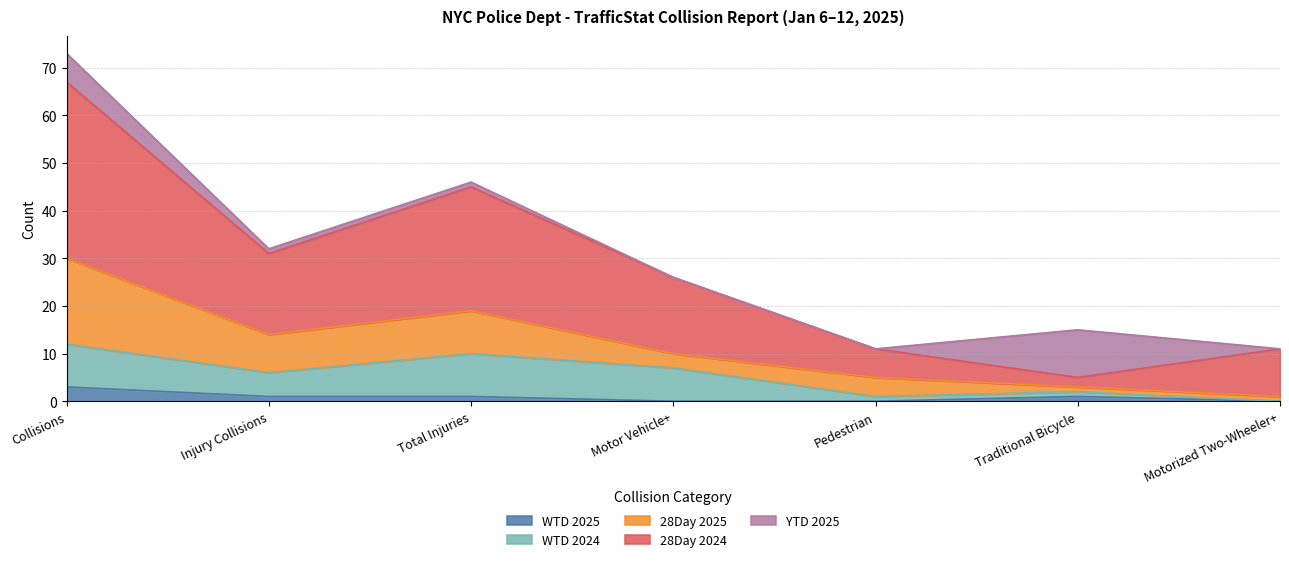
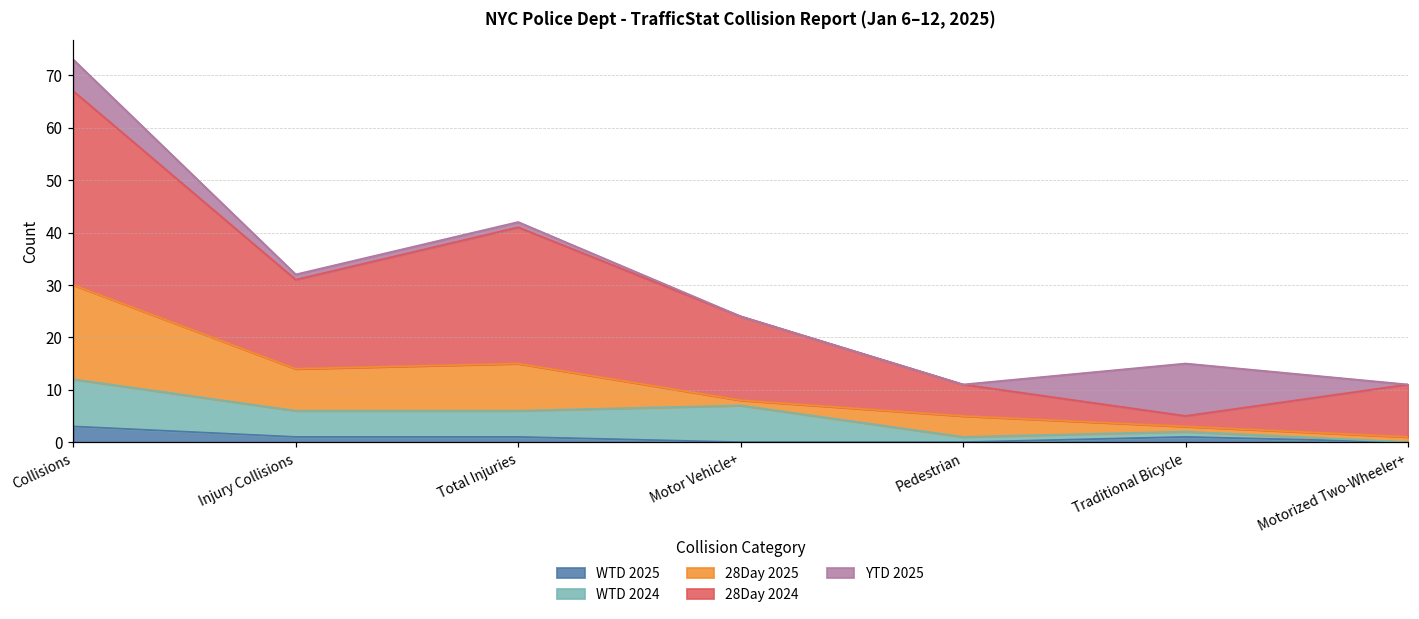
  {
    "WTD 2025": {
      "Collisions": 3,
      "Injury Collisions": 1,
      "Total Injuries": 1,
      "Motor Vehicle+": 0,
      "Pedestrian": 0,
      "Traditional Bicycle": 1
    },
    "WTD 2024": {
      "Collisions": 9,
      "Injury Collisions": 5,
-     "Total Injuries": 9,
+     "Total Injuries": 5,
      "Motor Vehicle+": 7,
      "Pedestrian": 1,
      "Traditional Bicycle": 1
    },
    "28Day 2025": {
      "Collisions": 18,
      "Injury Collisions": 8,
      "Total Injuries": 9,
-     "Motor Vehicle+": 3,
+     "Motor Vehicle+": 1,
      "Pedestrian": 4,
      "Traditional Bicycle": 1,
      "Motorized Two-Wheeler+": 1
    },
    "28Day 2024": {
      "Collisions": 37,
      "Injury Collisions": 17,
      "Total Injuries": 26,
      "Traditional Bicycle": 2
    },
    "YTD 2025": {
      "Collisions": 6,
      "Injury Collisions": 1,
      "Total Injuries": 1,
      "Traditional Bicycle": 10
    }
  }
